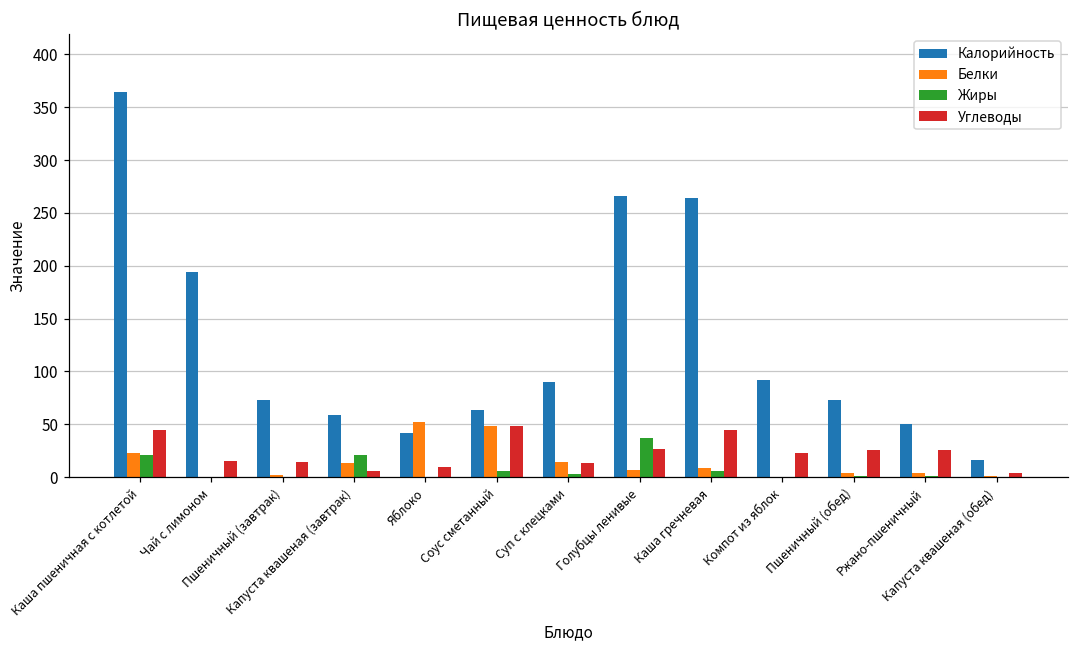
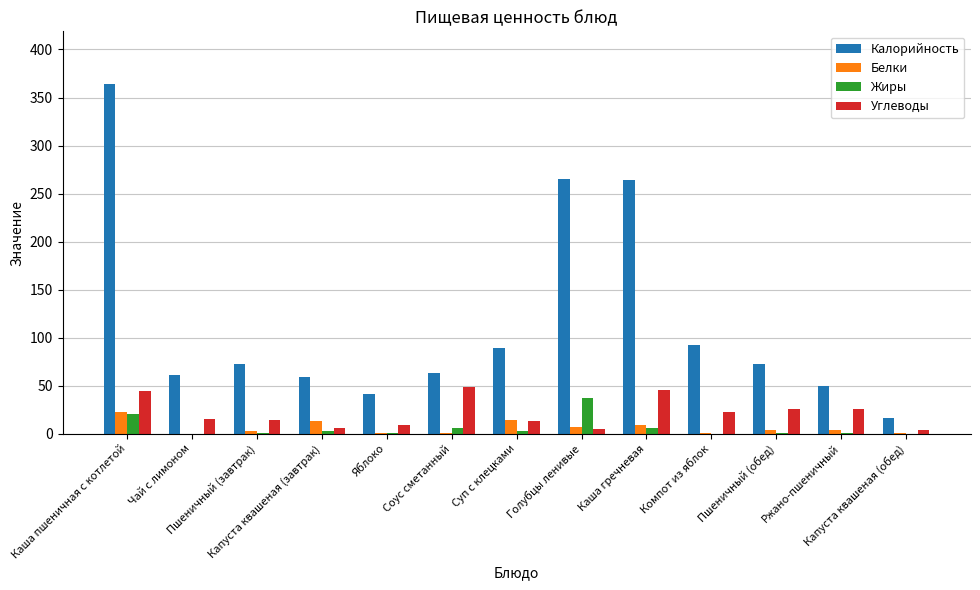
  {
    "Калорийность": {
      "Каша пшеничная с котлетой": 360,
-     "Чай с лимоном": 190,
+     "Чай с лимоном": 60,
      "Пшеничный (завтрак)": 70,
      "Капуста квашеная (завтрак)": 60,
      "Яблоко": 40,
      "Соус сметанный": 60,
      "Суп с клецками": 90,
      "Голубцы ленивые": 270,
      "Каша гречневая": 260,
      "Компот из яблок": 90,
      "Пшеничный (обед)": 70,
      "Ржано-пшеничный": 50,
      "Капуста квашеная (обед)": 20
    },
    "Белки": {
      "Каша пшеничная с котлетой": 20,
      "Капуста квашеная (завтрак)": 10,
-     "Яблоко": 50,
-     "Соус сметанный": 50,
+     "Яблоко": 0,
+     "Соус сметанный": 0,
      "Суп с клецками": 10,
      "Голубцы ленивые": 10,
      "Каша гречневая": 10,
      "Пшеничный (обед)": 0,
      "Ржано-пшеничный": 0
    },
    "Жиры": {
      "Каша пшеничная с котлетой": 20,
-     "Капуста квашеная (завтрак)": 20,
+     "Капуста квашеная (завтрак)": 0,
      "Соус сметанный": 10,
      "Суп с клецками": 0,
      "Голубцы ленивые": 40,
      "Каша гречневая": 10,
      "Компот из яблок": 0
    },
    "Углеводы": {
      "Каша пшеничная с котлетой": 40,
      "Чай с лимоном": 20,
      "Пшеничный (завтрак)": 10,
      "Капуста квашеная (завтрак)": 10,
      "Яблоко": 10,
      "Соус сметанный": 50,
      "Суп с клецками": 10,
-     "Голубцы ленивые": 30,
+     "Голубцы ленивые": 0,
      "Каша гречневая": 50,
      "Компот из яблок": 20,
      "Пшеничный (обед)": 30,
      "Ржано-пшеничный": 30,
      "Капуста квашеная (обед)": 0
    }
  }
